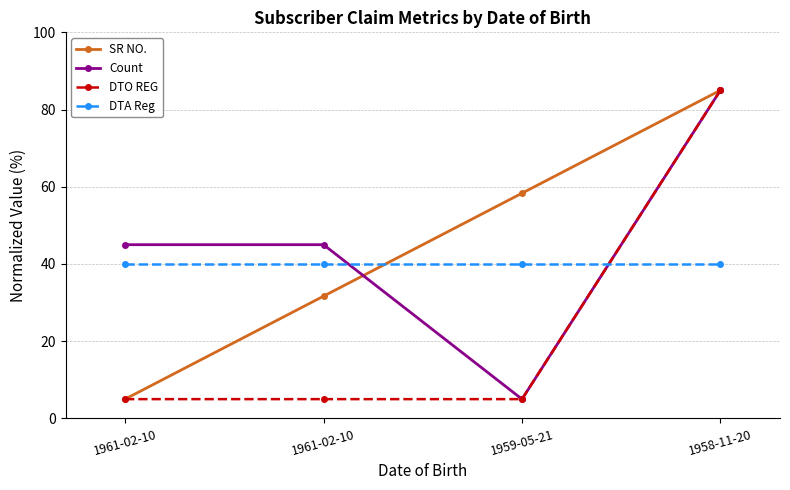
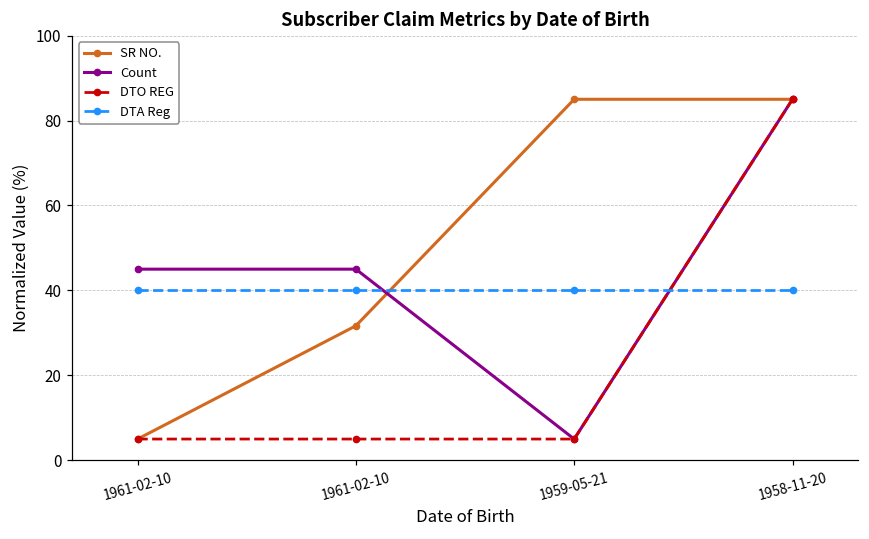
  {
    "SR NO.": {
-     "1959-05-21": 58
+     "1959-05-21": 85
    },
    "DTA Reg": {
      "1959-05-21": 40,
      "1958-11-20": 40
    }
  }
